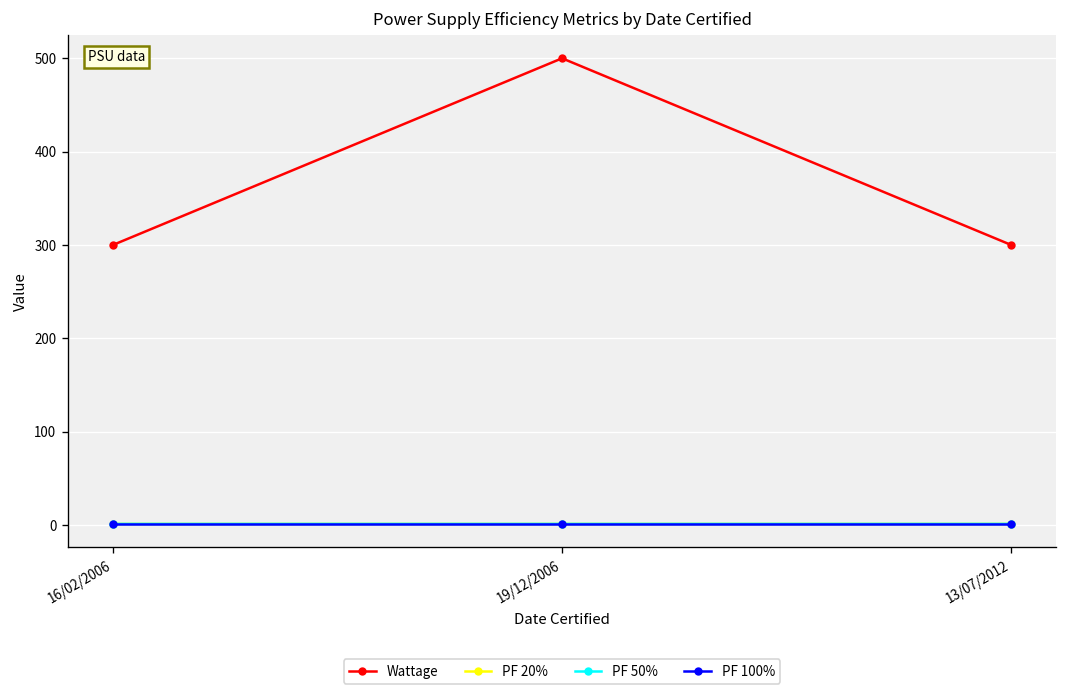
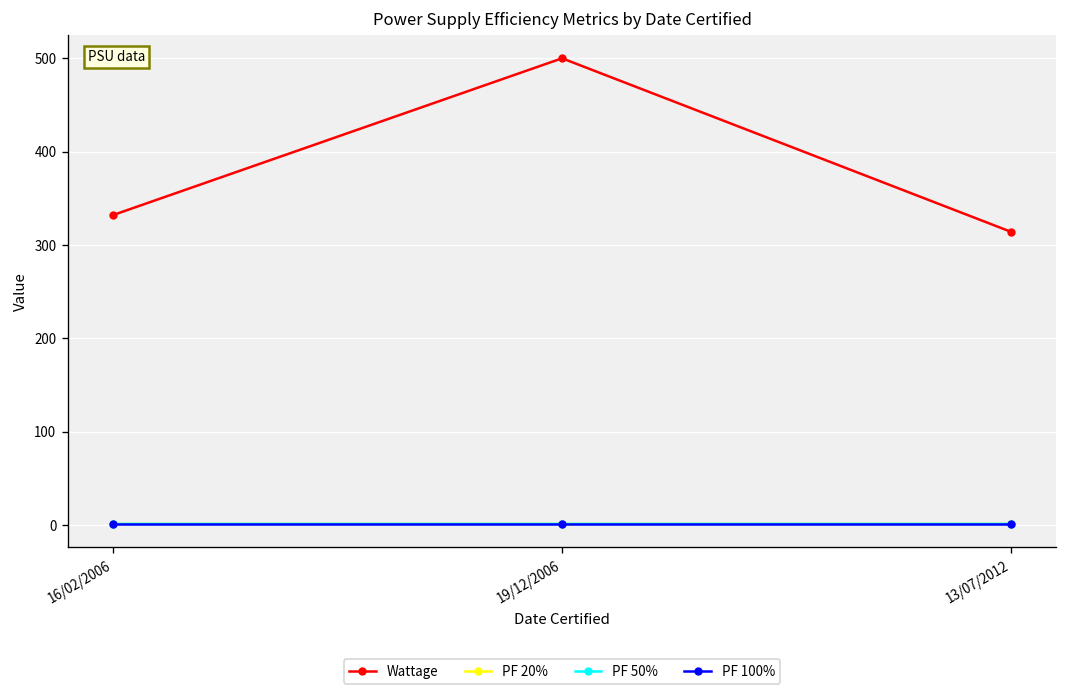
  {
    "Wattage": {
-     "16/02/2006": 300,
+     "16/02/2006": 330,
      "19/12/2006": 500,
-     "13/07/2012": 300
+     "13/07/2012": 310
    },
    "PF 100%": {
      "16/02/2006": 0,
      "19/12/2006": 0,
      "13/07/2012": 0
    }
  }
